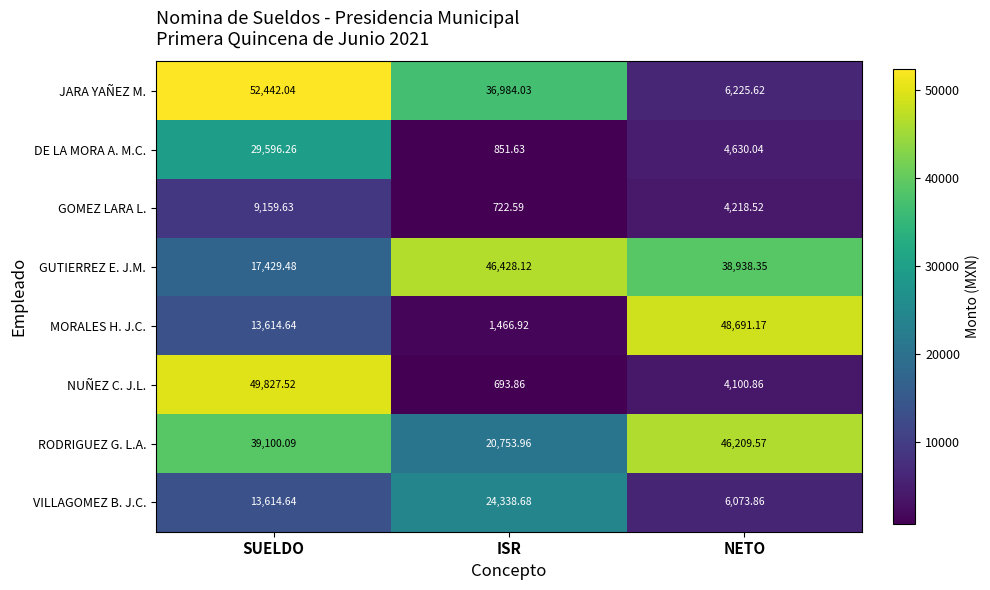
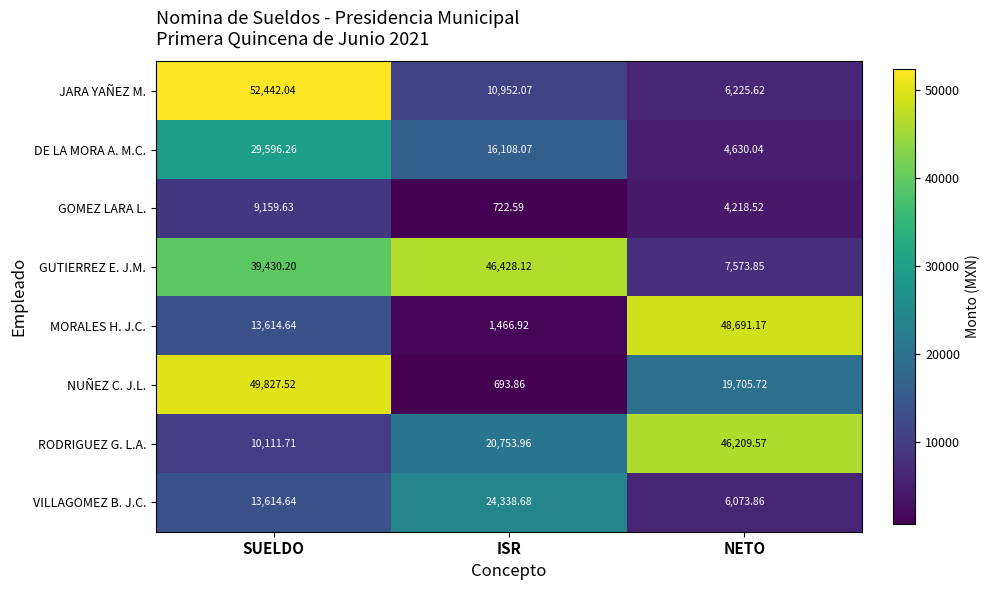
  {
    "JARA YAÑEZ M.": {
      "SUELDO": "52,442.04",
-     "ISR": "36,984.03",
+     "ISR": "10,952.07",
      "NETO": "6,225.62"
    },
    "DE LA MORA A. M.C.": {
      "SUELDO": "29,596.26",
-     "ISR": "851.63",
+     "ISR": "16,108.07",
      "NETO": "4,630.04"
    },
    "GOMEZ LARA L.": {
      "SUELDO": "9,159.63",
      "ISR": "722.59",
      "NETO": "4,218.52"
    },
    "GUTIERREZ E. J.M.": {
-     "SUELDO": "17,429.48",
+     "SUELDO": "39,430.20",
      "ISR": "46,428.12",
-     "NETO": "38,938.35"
+     "NETO": "7,573.85"
    },
    "MORALES H. J.C.": {
      "SUELDO": "13,614.64",
      "ISR": "1,466.92",
      "NETO": "48,691.17"
    },
    "NUÑEZ C. J.L.": {
      "SUELDO": "49,827.52",
      "ISR": "693.86",
-     "NETO": "4,100.86"
+     "NETO": "19,705.72"
    },
    "RODRIGUEZ G. L.A.": {
-     "SUELDO": "39,100.09",
+     "SUELDO": "10,111.71",
      "ISR": "20,753.96",
      "NETO": "46,209.57"
    },
    "VILLAGOMEZ B. J.C.": {
      "SUELDO": "13,614.64",
      "ISR": "24,338.68",
      "NETO": "6,073.86"
    }
  }
